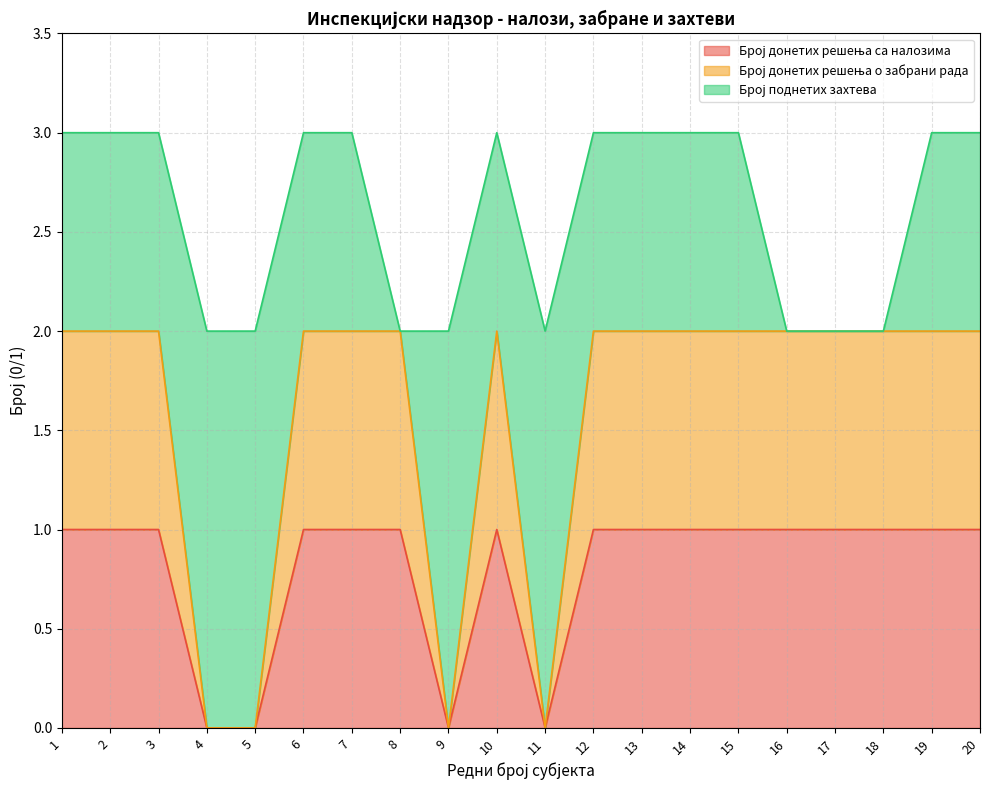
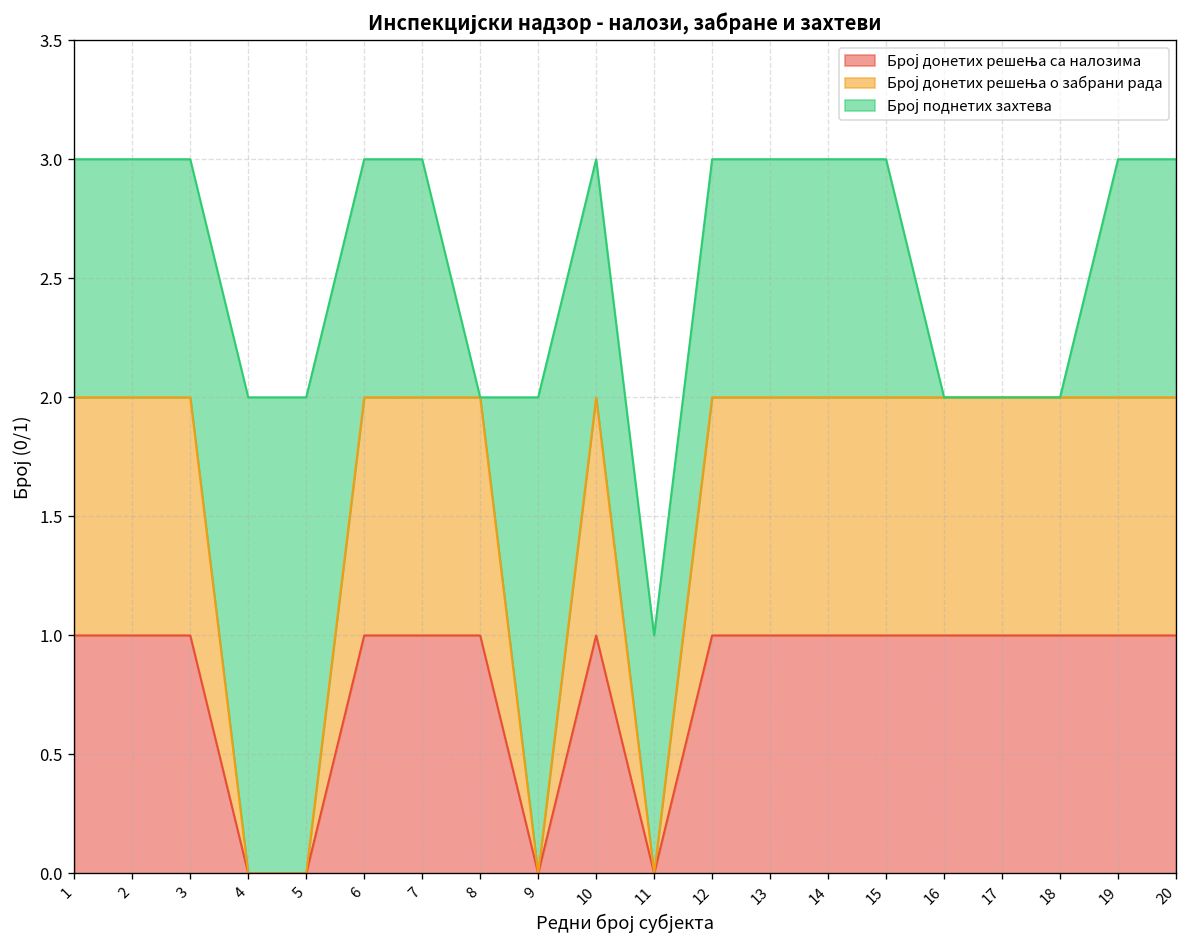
  {
    "Број донетих решења са налозима": {
      "1": 1,
      "2": 1,
      "3": 1,
      "6": 1,
      "7": 1,
      "8": 1,
      "10": 1,
      "12": 1,
      "13": 1,
      "14": 1,
      "15": 1,
      "16": 1,
      "17": 1,
      "18": 1,
      "19": 1,
      "20": 1
    },
    "Број донетих решења о забрани рада": {
      "1": 2,
      "2": 2,
      "3": 2,
      "6": 2,
      "7": 2,
      "10": 2,
      "12": 2,
      "13": 2,
      "14": 2,
      "15": 2,
      "19": 2,
      "20": 2
    },
    "Број поднетих захтева": {
      "1": 1,
      "2": 1,
      "3": 1,
      "4": 2,
      "5": 2,
      "6": 1,
      "7": 1,
      "9": 2,
      "10": 1,
-     "11": 2,
+     "11": 1,
      "12": 1,
      "13": 1,
      "14": 1,
      "15": 1,
      "19": 1,
      "20": 1
    }
  }
